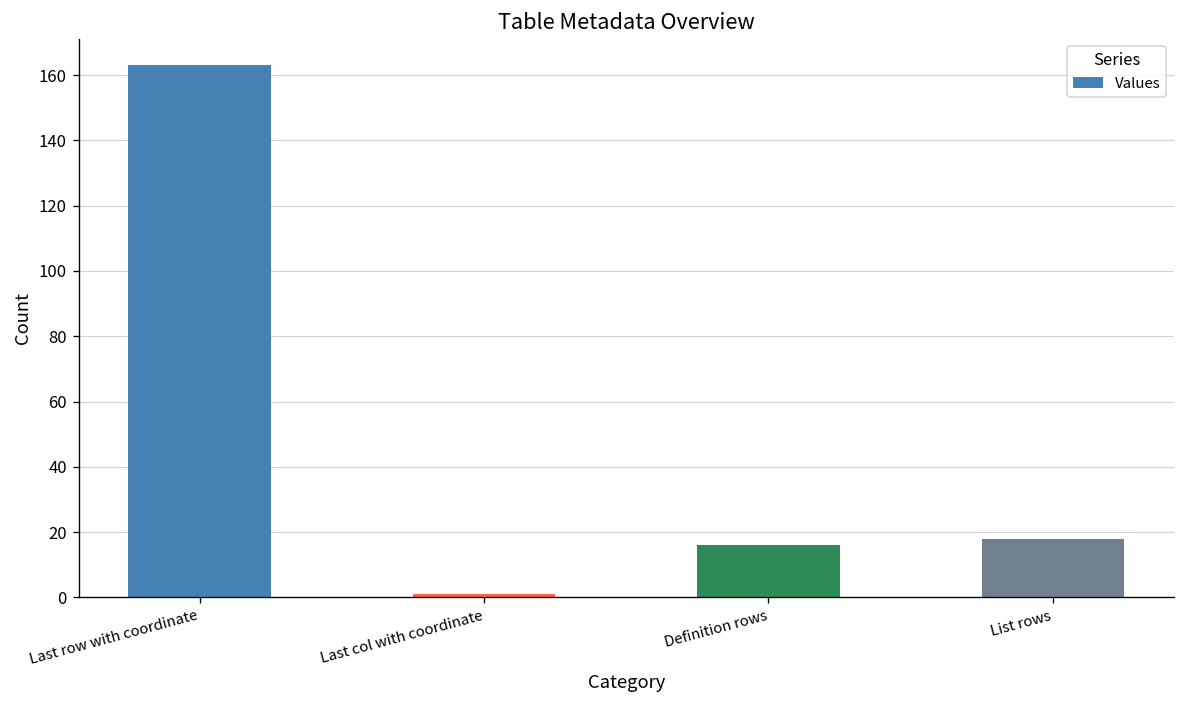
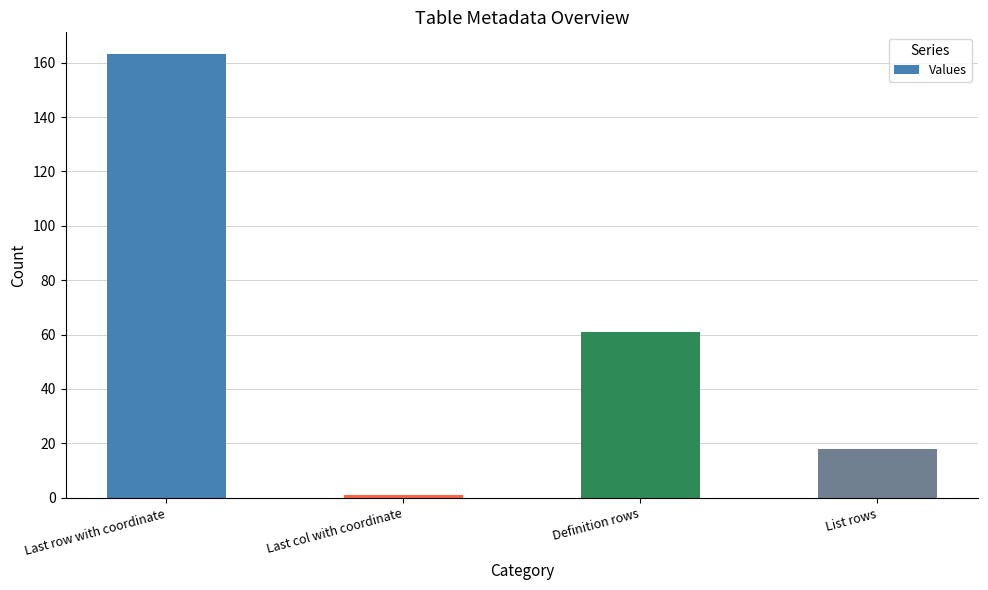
  {
    "Last row with coordinate": 163,
    "Last col with coordinate": 1,
-   "Definition rows": 16,
+   "Definition rows": 61,
    "List rows": 18
  }
